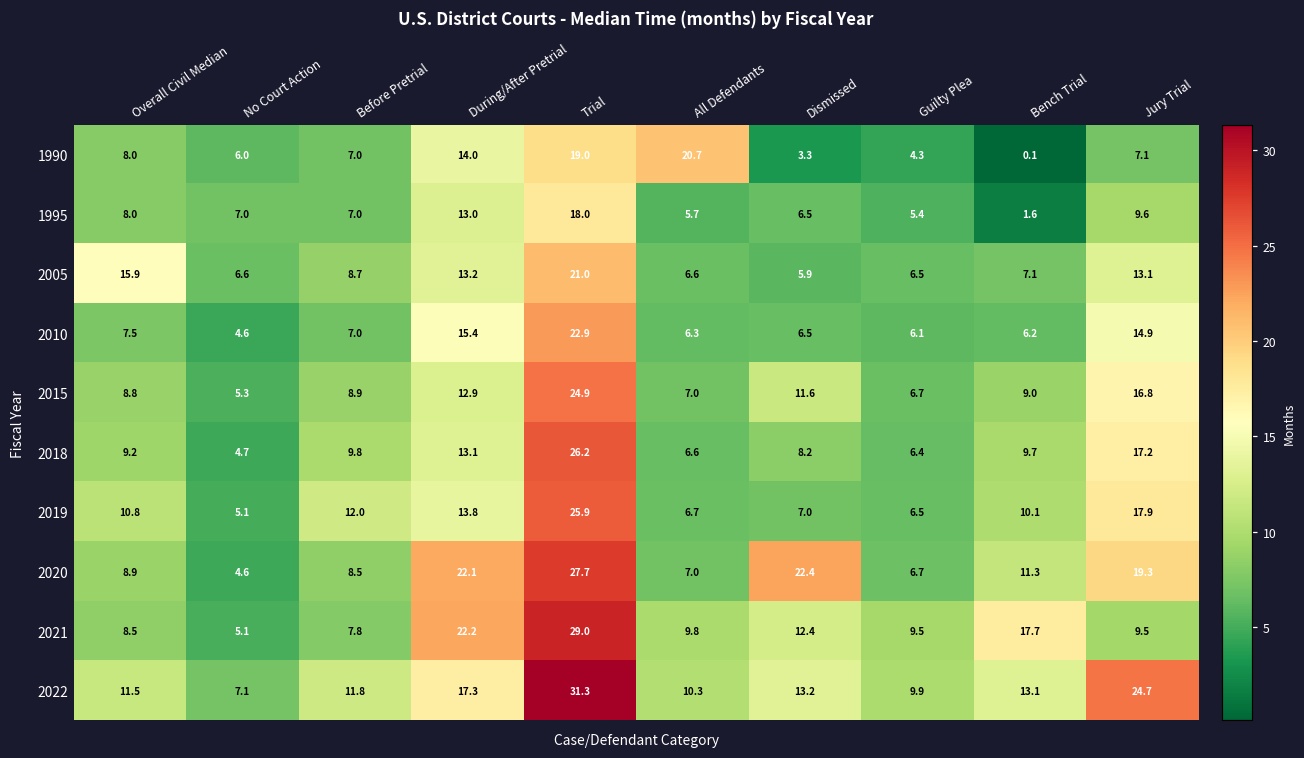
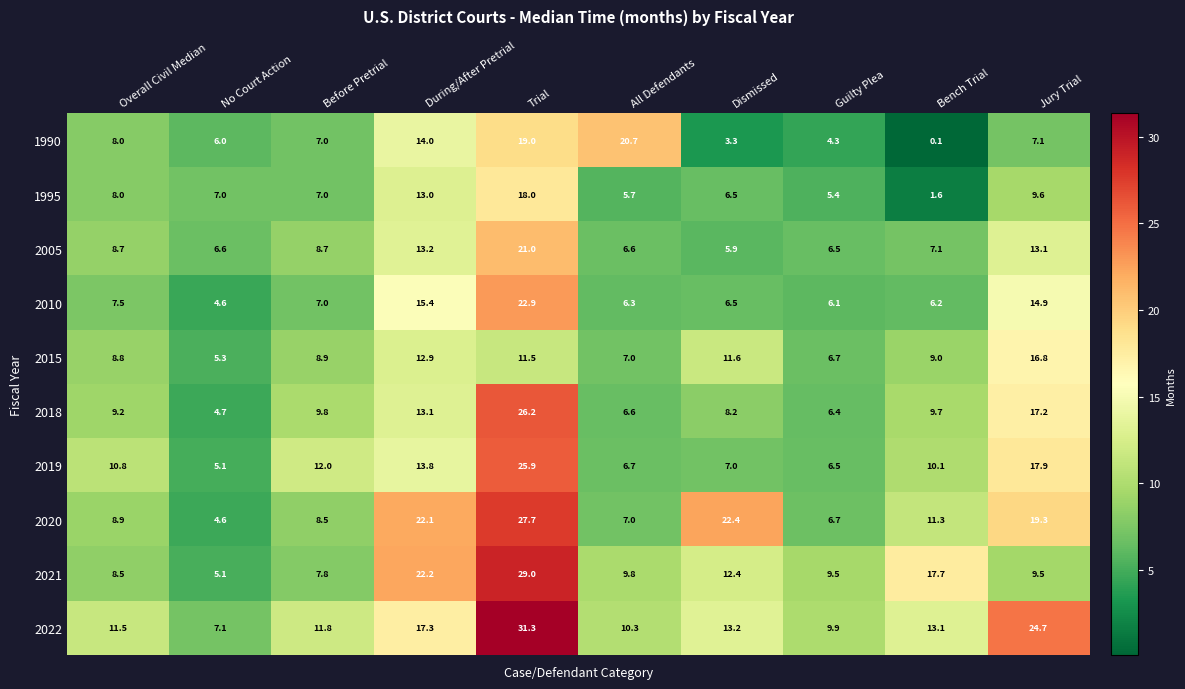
  {
    "1990": {
      "Overall Civil Median": 8.0,
      "No Court Action": 6.0,
      "Before Pretrial": 7.0,
      "During/After Pretrial": 14.0,
      "Trial": 19.0,
      "All Defendants": 20.7,
      "Dismissed": 3.3,
      "Guilty Plea": 4.3,
      "Bench Trial": 0.1,
      "Jury Trial": 7.1
    },
    "1995": {
      "Overall Civil Median": 8.0,
      "No Court Action": 7.0,
      "Before Pretrial": 7.0,
      "During/After Pretrial": 13.0,
      "Trial": 18.0,
      "All Defendants": 5.7,
      "Dismissed": 6.5,
      "Guilty Plea": 5.4,
      "Bench Trial": 1.6,
      "Jury Trial": 9.6
    },
    "2005": {
-     "Overall Civil Median": 15.9,
+     "Overall Civil Median": 8.7,
      "No Court Action": 6.6,
      "Before Pretrial": 8.7,
      "During/After Pretrial": 13.2,
      "Trial": 21.0,
      "All Defendants": 6.6,
      "Dismissed": 5.9,
      "Guilty Plea": 6.5,
      "Bench Trial": 7.1,
      "Jury Trial": 13.1
    },
    "2010": {
      "Overall Civil Median": 7.5,
      "No Court Action": 4.6,
      "Before Pretrial": 7.0,
      "During/After Pretrial": 15.4,
      "Trial": 22.9,
      "All Defendants": 6.3,
      "Dismissed": 6.5,
      "Guilty Plea": 6.1,
      "Bench Trial": 6.2,
      "Jury Trial": 14.9
    },
    "2015": {
      "Overall Civil Median": 8.8,
      "No Court Action": 5.3,
      "Before Pretrial": 8.9,
      "During/After Pretrial": 12.9,
-     "Trial": 24.9,
+     "Trial": 11.5,
      "All Defendants": 7.0,
      "Dismissed": 11.6,
      "Guilty Plea": 6.7,
      "Bench Trial": 9.0,
      "Jury Trial": 16.8
    },
    "2018": {
      "Overall Civil Median": 9.2,
      "No Court Action": 4.7,
      "Before Pretrial": 9.8,
      "During/After Pretrial": 13.1,
      "Trial": 26.2,
      "All Defendants": 6.6,
      "Dismissed": 8.2,
      "Guilty Plea": 6.4,
      "Bench Trial": 9.7,
      "Jury Trial": 17.2
    },
    "2019": {
      "Overall Civil Median": 10.8,
      "No Court Action": 5.1,
      "Before Pretrial": 12.0,
      "During/After Pretrial": 13.8,
      "Trial": 25.9,
      "All Defendants": 6.7,
      "Dismissed": 7.0,
      "Guilty Plea": 6.5,
      "Bench Trial": 10.1,
      "Jury Trial": 17.9
    },
    "2020": {
      "Overall Civil Median": 8.9,
      "No Court Action": 4.6,
      "Before Pretrial": 8.5,
      "During/After Pretrial": 22.1,
      "Trial": 27.7,
      "All Defendants": 7.0,
      "Dismissed": 22.4,
      "Guilty Plea": 6.7,
      "Bench Trial": 11.3,
      "Jury Trial": 19.3
    },
    "2021": {
      "Overall Civil Median": 8.5,
      "No Court Action": 5.1,
      "Before Pretrial": 7.8,
      "During/After Pretrial": 22.2,
      "Trial": 29.0,
      "All Defendants": 9.8,
      "Dismissed": 12.4,
      "Guilty Plea": 9.5,
      "Bench Trial": 17.7,
      "Jury Trial": 9.5
    },
    "2022": {
      "Overall Civil Median": 11.5,
      "No Court Action": 7.1,
      "Before Pretrial": 11.8,
      "During/After Pretrial": 17.3,
      "Trial": 31.3,
      "All Defendants": 10.3,
      "Dismissed": 13.2,
      "Guilty Plea": 9.9,
      "Bench Trial": 13.1,
      "Jury Trial": 24.7
    }
  }
